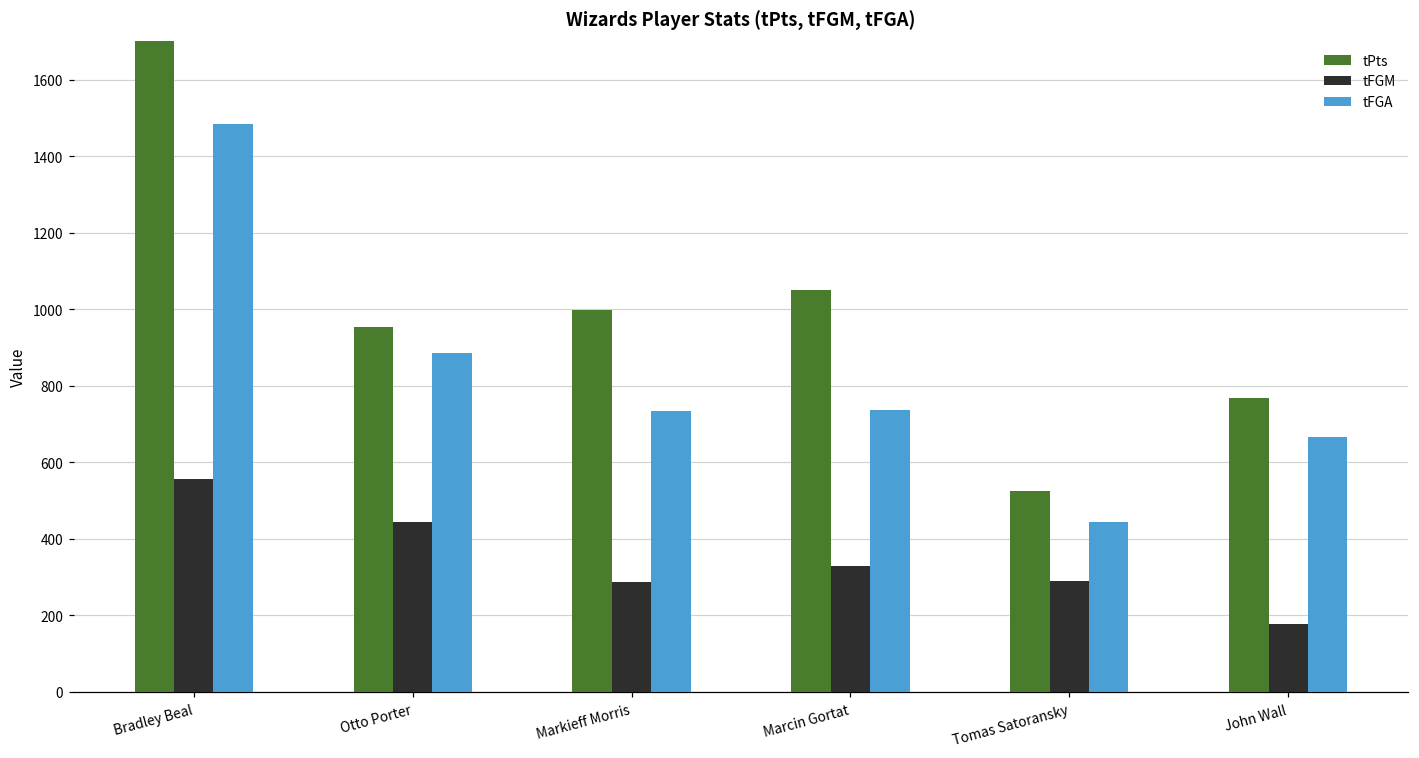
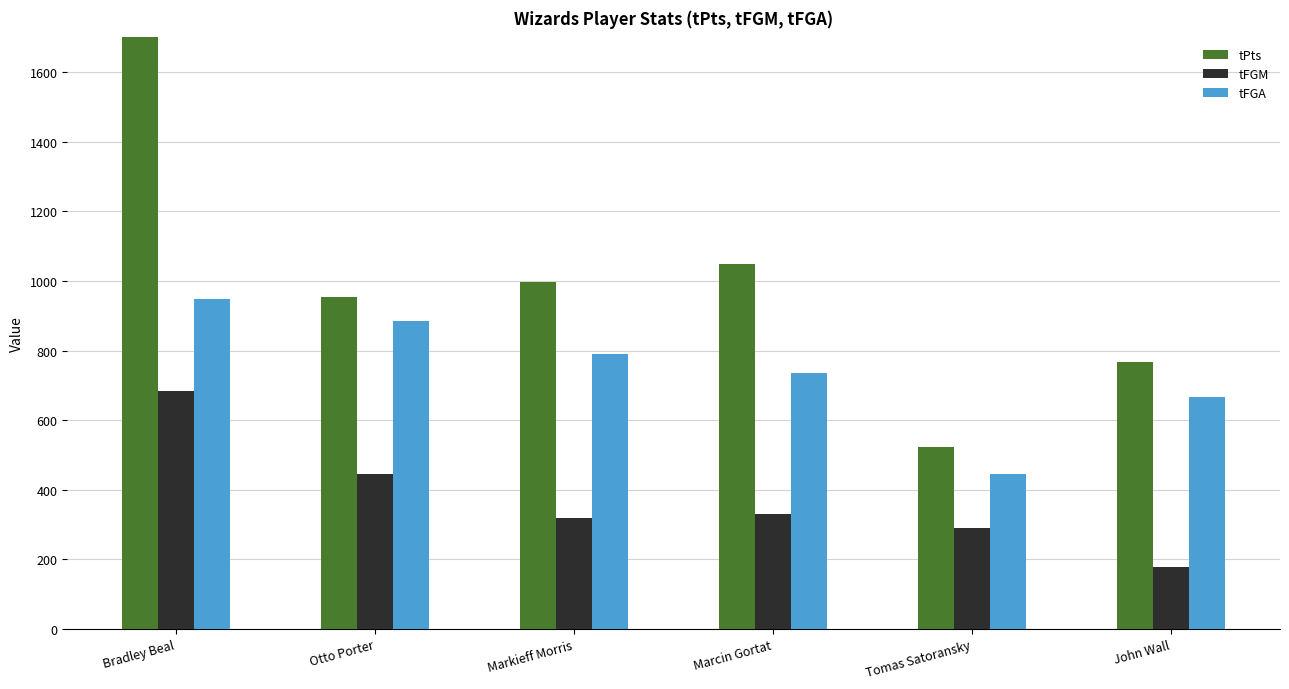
  {
    "tPts": {
      "Otto Porter": 950,
      "Markieff Morris": 1000,
      "Marcin Gortat": 1050,
      "Tomas Satoransky": 520,
      "John Wall": 770
    },
    "tFGM": {
-     "Bradley Beal": 560,
+     "Bradley Beal": 680,
      "Otto Porter": 450,
-     "Markieff Morris": 290,
+     "Markieff Morris": 320,
      "Marcin Gortat": 330,
      "Tomas Satoransky": 290,
      "John Wall": 180
    },
    "tFGA": {
-     "Bradley Beal": 1480,
+     "Bradley Beal": 950,
      "Otto Porter": 890,
-     "Markieff Morris": 730,
+     "Markieff Morris": 790,
      "Marcin Gortat": 740,
      "Tomas Satoransky": 440,
      "John Wall": 670
    }
  }
